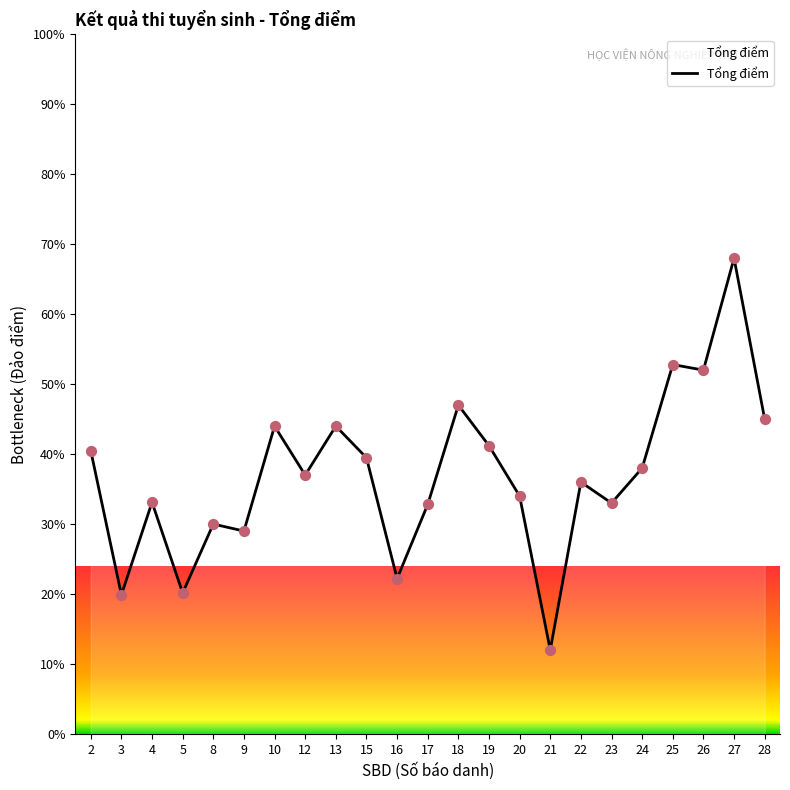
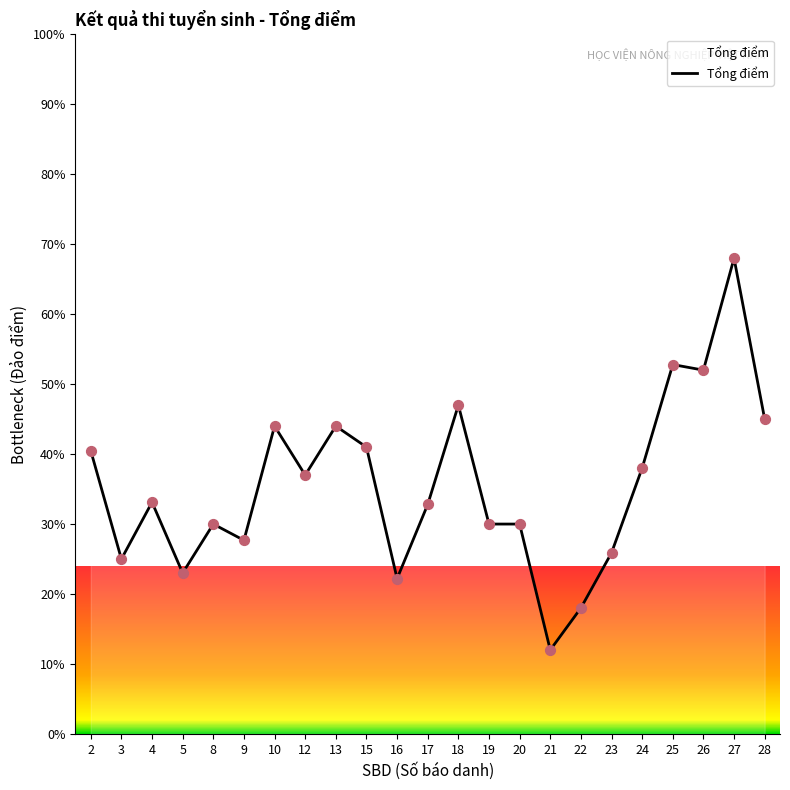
  {
    "2": "40%",
-   "3": "20%",
+   "3": "25%",
    "4": "33%",
-   "5": "20%",
+   "5": "23%",
    "8": "30%",
-   "9": "29%",
+   "9": "28%",
    "10": "44%",
    "12": "37%",
    "13": "44%",
-   "15": "39%",
+   "15": "41%",
    "16": "22%",
    "17": "33%",
    "18": "47%",
-   "19": "41%",
-   "20": "34%",
+   "19": "30%",
+   "20": "30%",
    "21": "12%",
-   "22": "36%",
-   "23": "33%",
+   "22": "18%",
+   "23": "26%",
    "24": "38%",
    "25": "53%",
    "26": "52%",
    "27": "68%",
    "28": "45%"
  }
